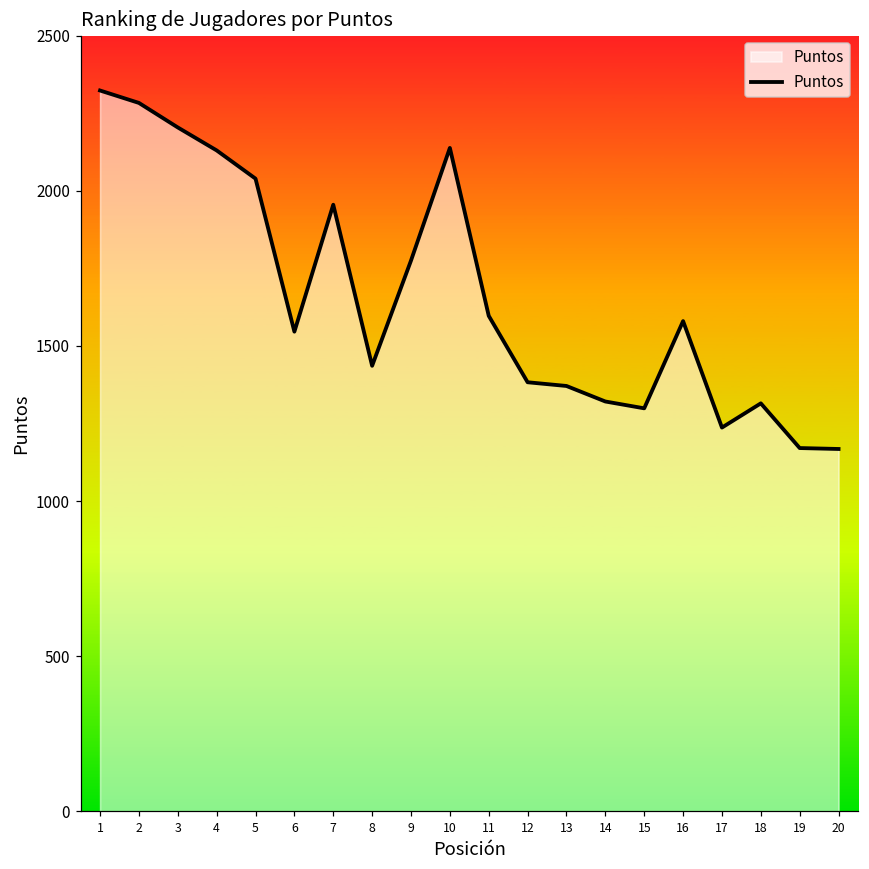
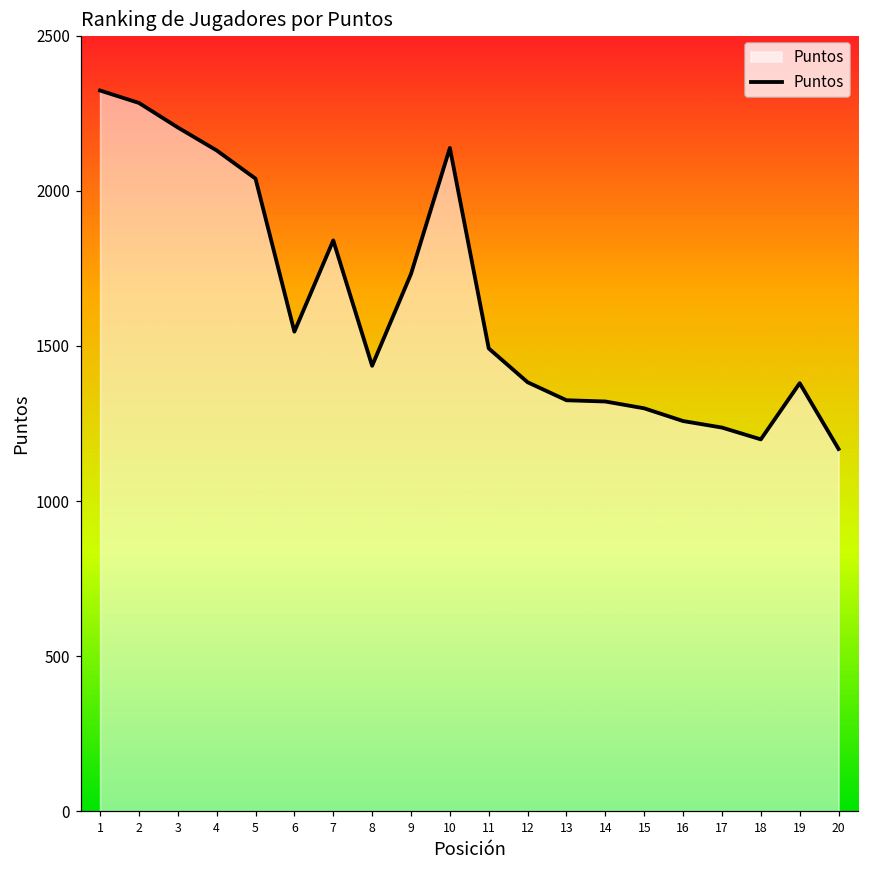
  {
    "1": 2320,
    "2": 2280,
    "3": 2200,
    "4": 2130,
    "5": 2040,
    "6": 1550,
-   "7": 1960,
+   "7": 1840,
    "8": 1440,
-   "9": 1780,
+   "9": 1730,
    "10": 2140,
-   "11": 1600,
+   "11": 1490,
    "12": 1380,
-   "13": 1370,
+   "13": 1330,
    "14": 1320,
    "15": 1300,
-   "16": 1580,
+   "16": 1260,
    "17": 1240,
-   "18": 1320,
-   "19": 1170,
+   "18": 1200,
+   "19": 1380,
    "20": 1170
  }
